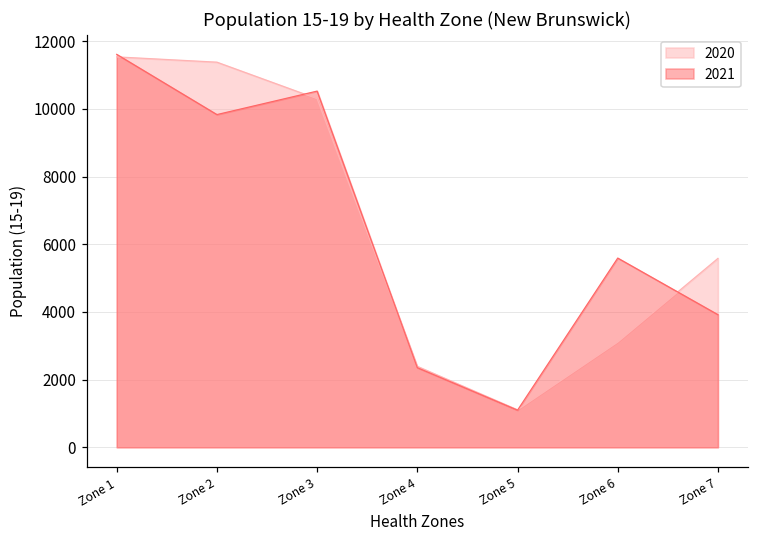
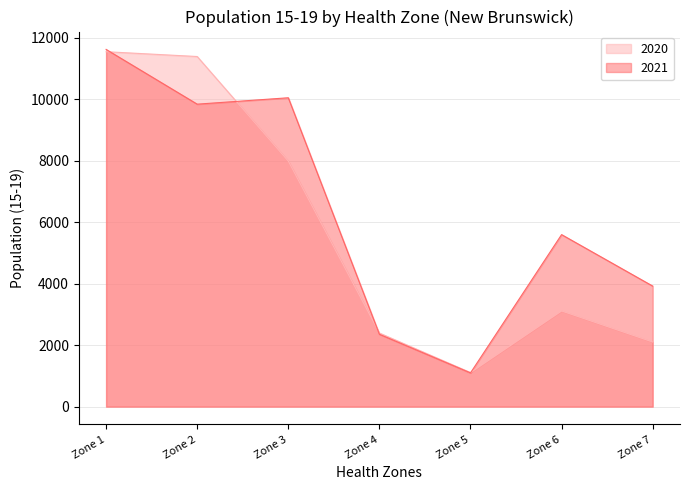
  {
    "2020": {
      "Zone 2": 11400,
-     "Zone 3": 10300,
+     "Zone 3": 8000,
      "Zone 6": 3100,
-     "Zone 7": 5600
+     "Zone 7": 2100
    },
    "2021": {
      "Zone 2": 9800,
-     "Zone 3": 10500,
+     "Zone 3": 10000,
      "Zone 6": 5600,
      "Zone 7": 3900
    }
  }
